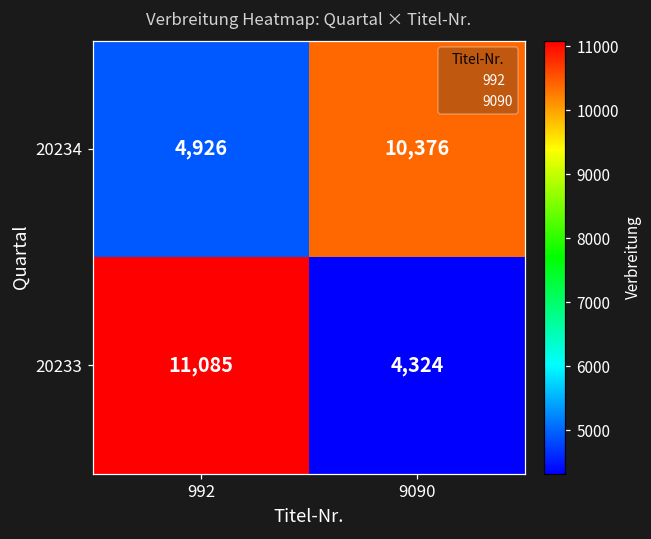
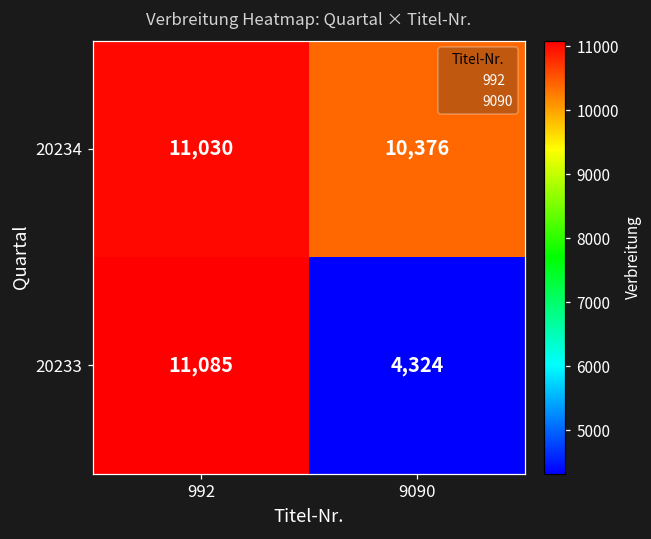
  {
    "20234": {
-     "992": "4,926",
+     "992": "11,030",
      "9090": "10,376"
    },
    "20233": {
      "992": "11,085",
      "9090": "4,324"
    }
  }
